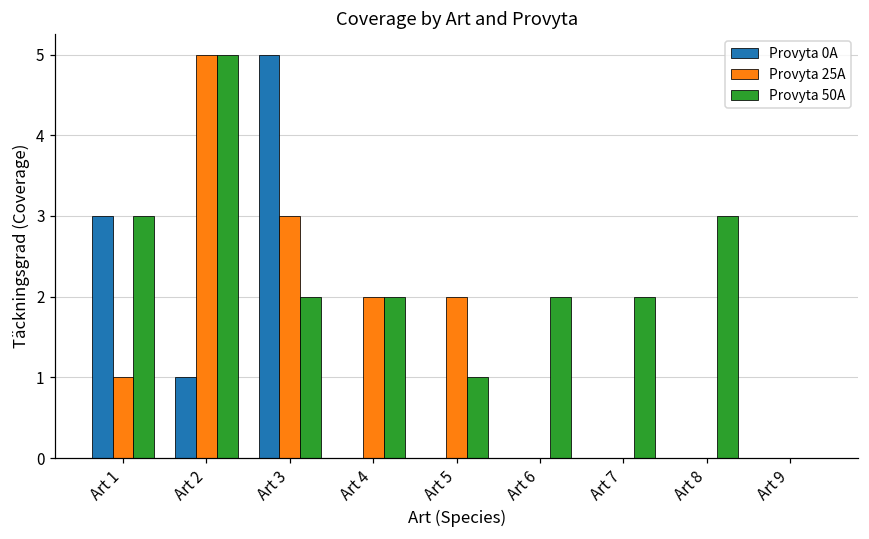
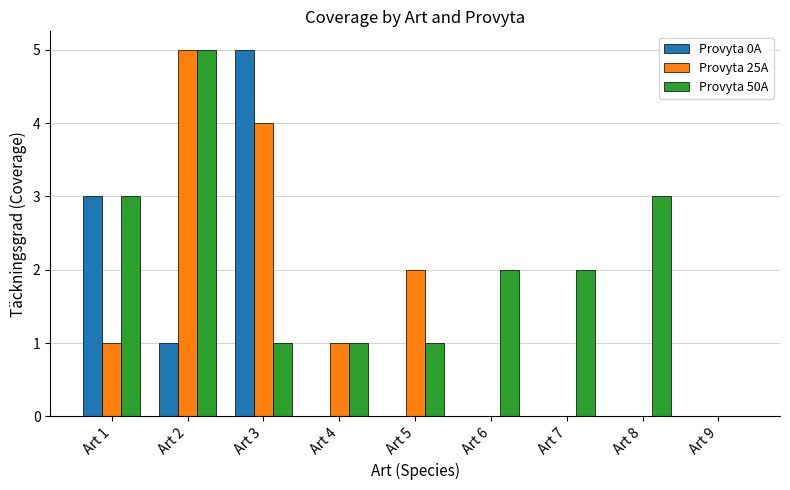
  {
    "Provyta 0A": {
      "Art 1": 3,
      "Art 2": 1,
      "Art 3": 5,
      "Art 4": 0,
      "Art 5": 0,
      "Art 6": 0,
      "Art 7": 0,
      "Art 8": 0,
      "Art 9": 0
    },
    "Provyta 25A": {
      "Art 1": 1,
      "Art 2": 5,
-     "Art 3": 3,
-     "Art 4": 2,
+     "Art 3": 4,
+     "Art 4": 1,
      "Art 5": 2,
      "Art 6": 0,
      "Art 7": 0,
      "Art 8": 0,
      "Art 9": 0
    },
    "Provyta 50A": {
      "Art 1": 3,
      "Art 2": 5,
-     "Art 3": 2,
-     "Art 4": 2,
+     "Art 3": 1,
+     "Art 4": 1,
      "Art 5": 1,
      "Art 6": 2,
      "Art 7": 2,
      "Art 8": 3,
      "Art 9": 0
    }
  }
